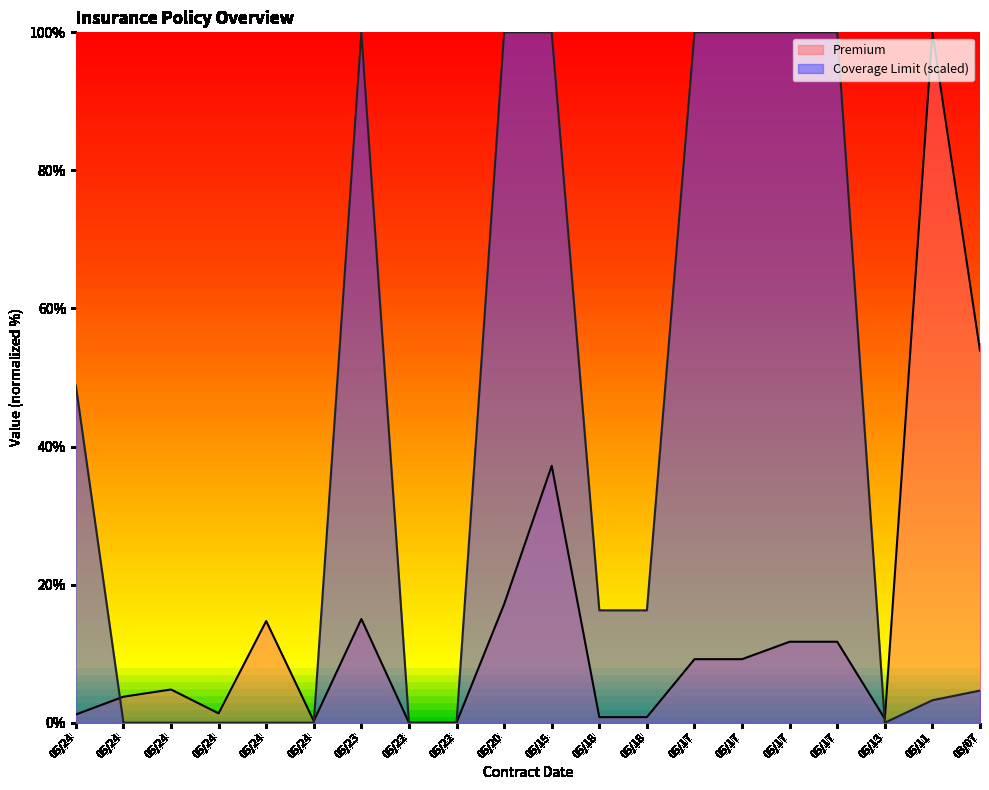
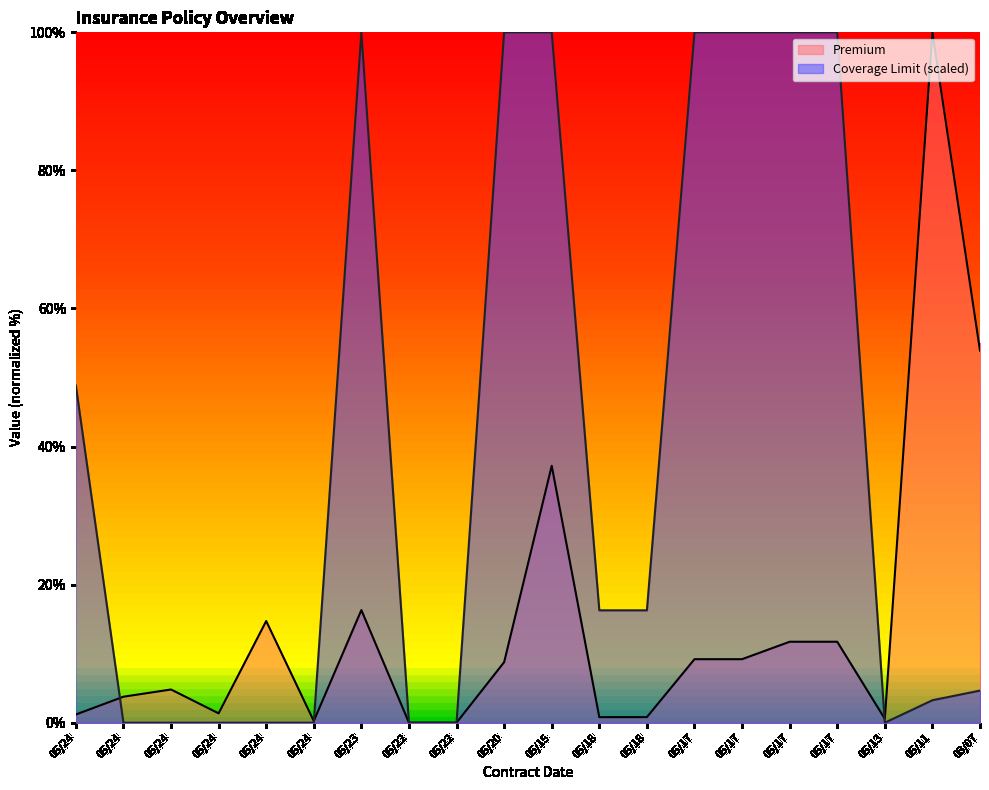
  {
    "Premium": {
-     "05/23": "15%",
-     "05/20": "17%",
+     "05/23": "16%",
+     "05/20": "9%",
      "05/15": "37%",
      "05/13": "1%",
      "05/11": "100%",
      "03/07": "54%"
    },
    "Coverage Limit (scaled)": {
      "05/23": "100%",
      "05/20": "100%",
      "05/15": "100%",
      "05/13": "0%",
      "05/11": "3%",
      "03/07": "5%"
    }
  }
